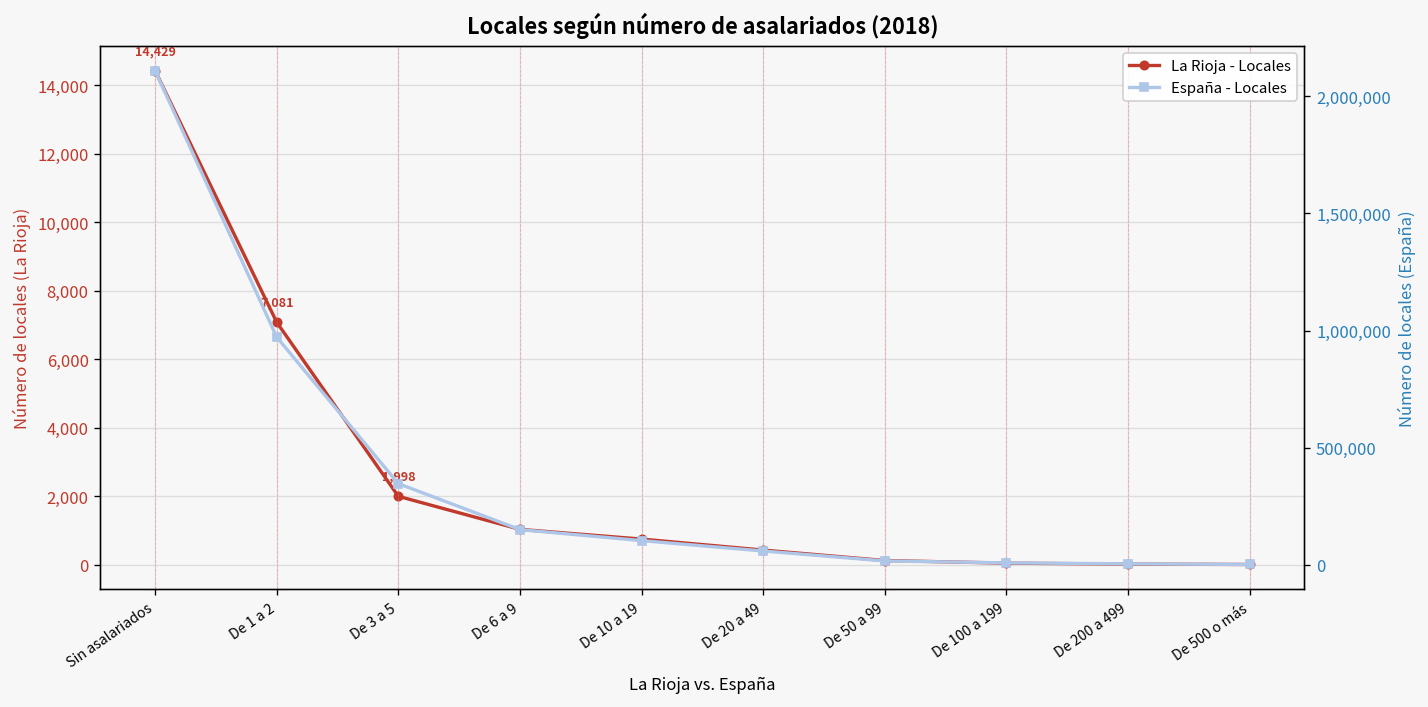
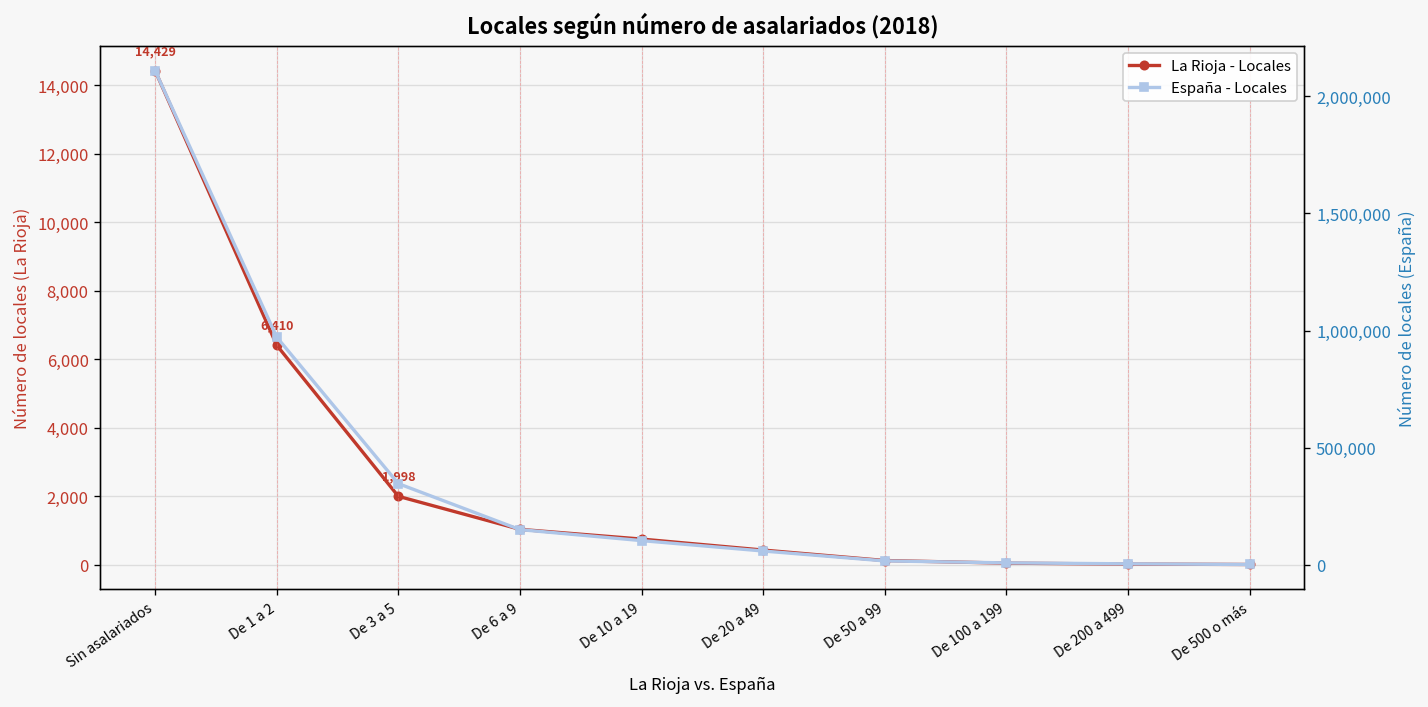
  {
    "La Rioja - Locales": {
      "Sin asalariados": "14,429",
-     "De 1 a 2": "7,081"
+     "De 1 a 2": "6,410"
    }
  }
